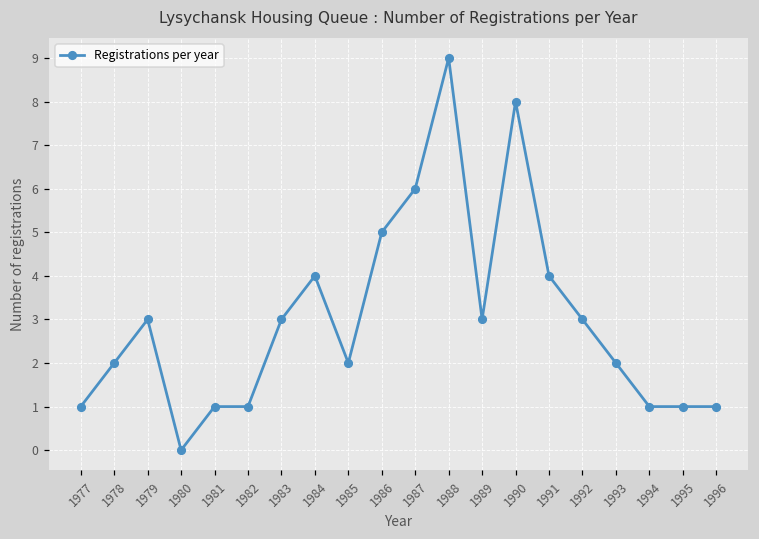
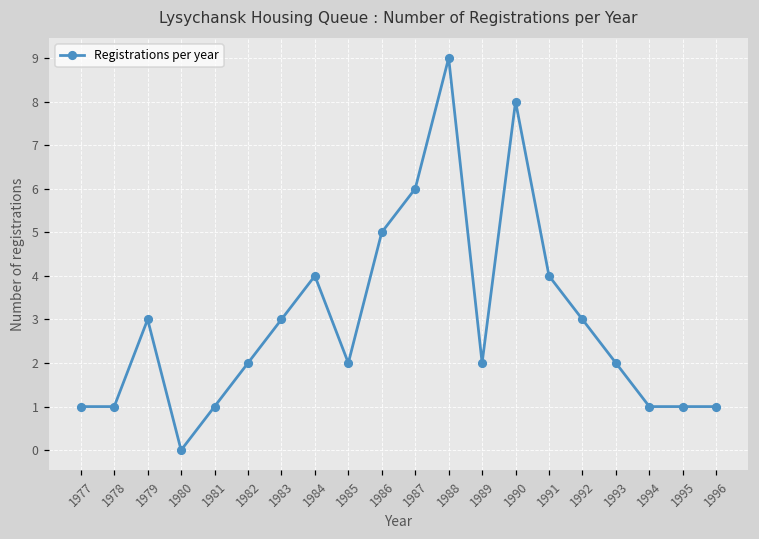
  {
    "1977": 1,
-   "1978": 2,
+   "1978": 1,
    "1979": 3,
    "1980": 0,
    "1981": 1,
-   "1982": 1,
+   "1982": 2,
    "1983": 3,
    "1984": 4,
    "1985": 2,
    "1986": 5,
    "1987": 6,
    "1988": 9,
-   "1989": 3,
+   "1989": 2,
    "1990": 8,
    "1991": 4,
    "1992": 3,
    "1993": 2,
    "1994": 1,
    "1995": 1,
    "1996": 1
  }
